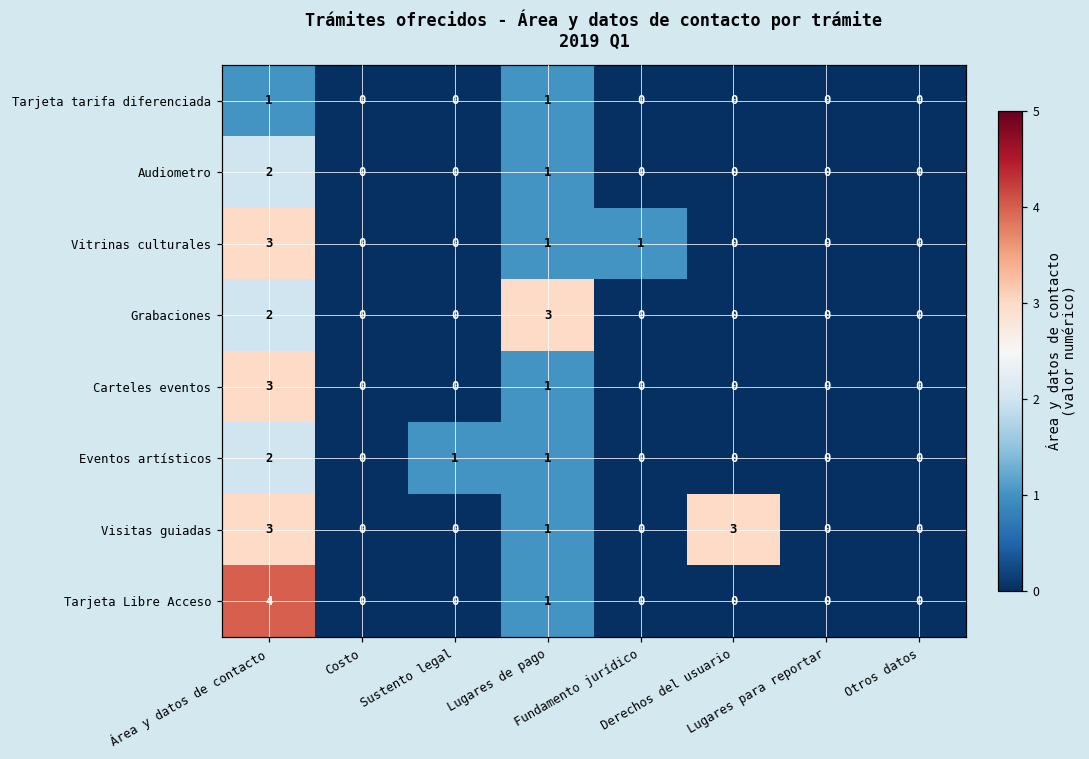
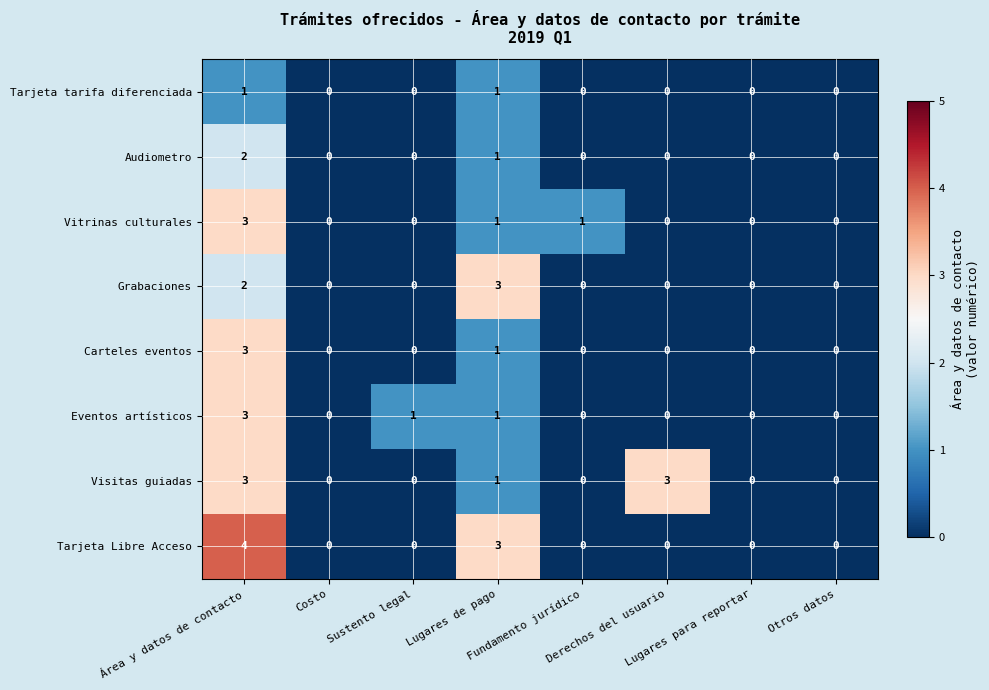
  {
    "Tarjeta tarifa diferenciada": {
      "Área y datos de contacto": 1,
      "Costo": 0,
      "Sustento legal": 0,
      "Lugares de pago": 1,
      "Fundamento jurídico": 0,
      "Derechos del usuario": 0,
      "Lugares para reportar": 0,
      "Otros datos": 0
    },
    "Audiometro": {
      "Área y datos de contacto": 2,
      "Costo": 0,
      "Sustento legal": 0,
      "Lugares de pago": 1,
      "Fundamento jurídico": 0,
      "Derechos del usuario": 0,
      "Lugares para reportar": 0,
      "Otros datos": 0
    },
    "Vitrinas culturales": {
      "Área y datos de contacto": 3,
      "Costo": 0,
      "Sustento legal": 0,
      "Lugares de pago": 1,
      "Fundamento jurídico": 1,
      "Derechos del usuario": 0,
      "Lugares para reportar": 0,
      "Otros datos": 0
    },
    "Grabaciones": {
      "Área y datos de contacto": 2,
      "Costo": 0,
      "Sustento legal": 0,
      "Lugares de pago": 3,
      "Fundamento jurídico": 0,
      "Derechos del usuario": 0,
      "Lugares para reportar": 0,
      "Otros datos": 0
    },
    "Carteles eventos": {
      "Área y datos de contacto": 3,
      "Costo": 0,
      "Sustento legal": 0,
      "Lugares de pago": 1,
      "Fundamento jurídico": 0,
      "Derechos del usuario": 0,
      "Lugares para reportar": 0,
      "Otros datos": 0
    },
    "Eventos artísticos": {
-     "Área y datos de contacto": 2,
+     "Área y datos de contacto": 3,
      "Costo": 0,
      "Sustento legal": 1,
      "Lugares de pago": 1,
      "Fundamento jurídico": 0,
      "Derechos del usuario": 0,
      "Lugares para reportar": 0,
      "Otros datos": 0
    },
    "Visitas guiadas": {
      "Área y datos de contacto": 3,
      "Costo": 0,
      "Sustento legal": 0,
      "Lugares de pago": 1,
      "Fundamento jurídico": 0,
      "Derechos del usuario": 3,
      "Lugares para reportar": 0,
      "Otros datos": 0
    },
    "Tarjeta Libre Acceso": {
      "Área y datos de contacto": 4,
      "Costo": 0,
      "Sustento legal": 0,
-     "Lugares de pago": 1,
+     "Lugares de pago": 3,
      "Fundamento jurídico": 0,
      "Derechos del usuario": 0,
      "Lugares para reportar": 0,
      "Otros datos": 0
    }
  }
